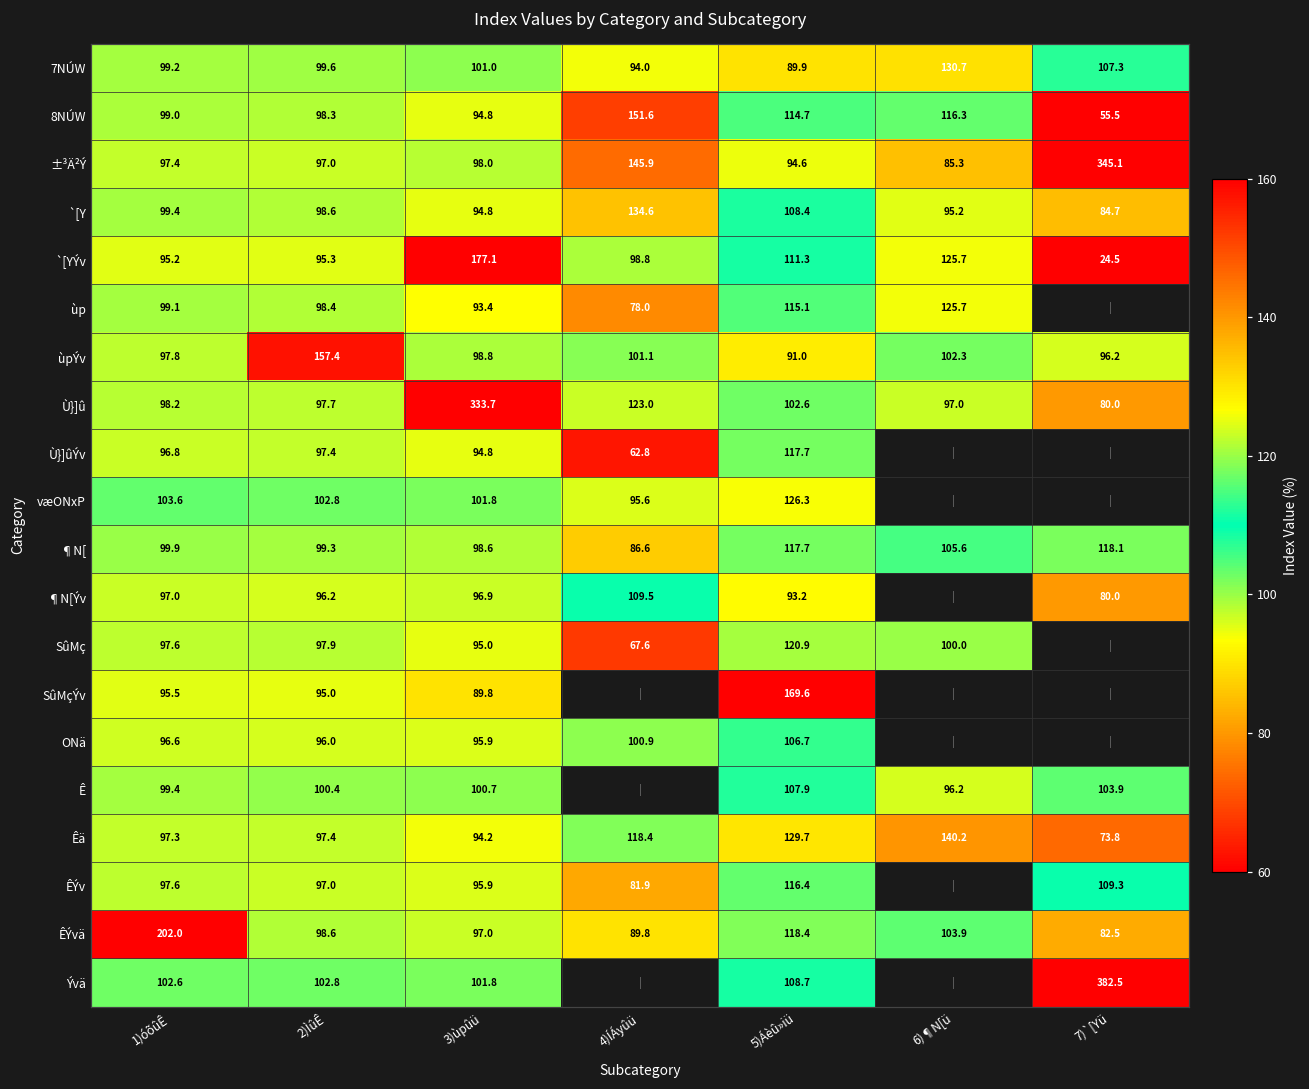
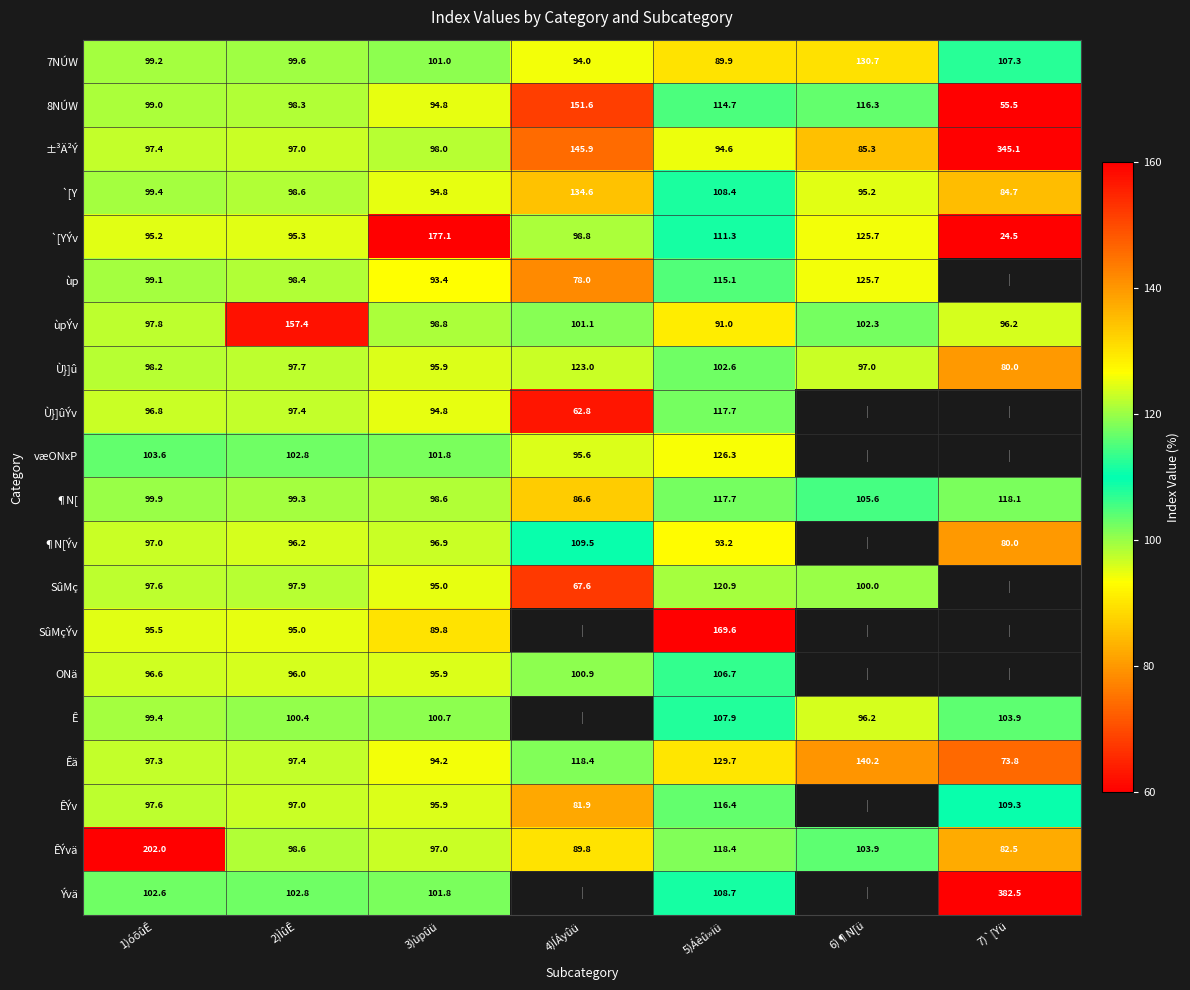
  {
    "7NÚW": {
      "1)óõûÊ": 99.2,
      "2)ÌûÊ": 99.6,
      "3)ùpûü": 101.0,
      "4)ÍÁyûü": 94.0,
      "5)Áèû»iü": 89.9,
      "6)¶N[ü": 130.7,
      "7)`[Yü": 107.3
    },
    "8NÚW": {
      "1)óõûÊ": 99.0,
      "2)ÌûÊ": 98.3,
      "3)ùpûü": 94.8,
      "4)ÍÁyûü": 151.6,
      "5)Áèû»iü": 114.7,
      "6)¶N[ü": 116.3,
      "7)`[Yü": 55.5
    },
    "±³Ä²Ý": {
      "1)óõûÊ": 97.4,
      "2)ÌûÊ": 97.0,
      "3)ùpûü": 98.0,
      "4)ÍÁyûü": 145.9,
      "5)Áèû»iü": 94.6,
      "6)¶N[ü": 85.3,
      "7)`[Yü": 345.1
    },
    "`[Y": {
      "1)óõûÊ": 99.4,
      "2)ÌûÊ": 98.6,
      "3)ùpûü": 94.8,
      "4)ÍÁyûü": 134.6,
      "5)Áèû»iü": 108.4,
      "6)¶N[ü": 95.2,
      "7)`[Yü": 84.7
    },
    "`[YÝv": {
      "1)óõûÊ": 95.2,
      "2)ÌûÊ": 95.3,
      "3)ùpûü": 177.1,
      "4)ÍÁyûü": 98.8,
      "5)Áèû»iü": 111.3,
      "6)¶N[ü": 125.7,
      "7)`[Yü": 24.5
    },
    "ùp": {
      "1)óõûÊ": 99.1,
      "2)ÌûÊ": 98.4,
      "3)ùpûü": 93.4,
      "4)ÍÁyûü": 78.0,
      "5)Áèû»iü": 115.1,
      "6)¶N[ü": 125.7
    },
    "ùpÝv": {
      "1)óõûÊ": 97.8,
      "2)ÌûÊ": 157.4,
      "3)ùpûü": 98.8,
      "4)ÍÁyûü": 101.1,
      "5)Áèû»iü": 91.0,
      "6)¶N[ü": 102.3,
      "7)`[Yü": 96.2
    },
    "Ù}]û": {
      "1)óõûÊ": 98.2,
      "2)ÌûÊ": 97.7,
-     "3)ùpûü": 333.7,
+     "3)ùpûü": 95.9,
      "4)ÍÁyûü": 123.0,
      "5)Áèû»iü": 102.6,
      "6)¶N[ü": 97.0,
      "7)`[Yü": 80.0
    },
    "Ù}]ûÝv": {
      "1)óõûÊ": 96.8,
      "2)ÌûÊ": 97.4,
      "3)ùpûü": 94.8,
      "4)ÍÁyûü": 62.8,
      "5)Áèû»iü": 117.7
    },
    "væONxP": {
      "1)óõûÊ": 103.6,
      "2)ÌûÊ": 102.8,
      "3)ùpûü": 101.8,
      "4)ÍÁyûü": 95.6,
      "5)Áèû»iü": 126.3
    },
    "¶N[": {
      "1)óõûÊ": 99.9,
      "2)ÌûÊ": 99.3,
      "3)ùpûü": 98.6,
      "4)ÍÁyûü": 86.6,
      "5)Áèû»iü": 117.7,
      "6)¶N[ü": 105.6,
      "7)`[Yü": 118.1
    },
    "¶N[Ýv": {
      "1)óõûÊ": 97.0,
      "2)ÌûÊ": 96.2,
      "3)ùpûü": 96.9,
      "4)ÍÁyûü": 109.5,
      "5)Áèû»iü": 93.2,
      "7)`[Yü": 80.0
    },
    "SûMç": {
      "1)óõûÊ": 97.6,
      "2)ÌûÊ": 97.9,
      "3)ùpûü": 95.0,
      "4)ÍÁyûü": 67.6,
      "5)Áèû»iü": 120.9,
      "6)¶N[ü": 100.0
    },
    "SûMçÝv": {
      "1)óõûÊ": 95.5,
      "2)ÌûÊ": 95.0,
      "3)ùpûü": 89.8,
      "5)Áèû»iü": 169.6
    },
    "ONä": {
      "1)óõûÊ": 96.6,
      "2)ÌûÊ": 96.0,
      "3)ùpûü": 95.9,
      "4)ÍÁyûü": 100.9,
      "5)Áèû»iü": 106.7
    },
    "Ê": {
      "1)óõûÊ": 99.4,
      "2)ÌûÊ": 100.4,
      "3)ùpûü": 100.7,
      "5)Áèû»iü": 107.9,
      "6)¶N[ü": 96.2,
      "7)`[Yü": 103.9
    },
    "Êä": {
      "1)óõûÊ": 97.3,
      "2)ÌûÊ": 97.4,
      "3)ùpûü": 94.2,
      "4)ÍÁyûü": 118.4,
      "5)Áèû»iü": 129.7,
      "6)¶N[ü": 140.2,
      "7)`[Yü": 73.8
    },
    "ÊÝv": {
      "1)óõûÊ": 97.6,
      "2)ÌûÊ": 97.0,
      "3)ùpûü": 95.9,
      "4)ÍÁyûü": 81.9,
      "5)Áèû»iü": 116.4,
      "7)`[Yü": 109.3
    },
    "ÊÝvä": {
      "1)óõûÊ": 202.0,
      "2)ÌûÊ": 98.6,
      "3)ùpûü": 97.0,
      "4)ÍÁyûü": 89.8,
      "5)Áèû»iü": 118.4,
      "6)¶N[ü": 103.9,
      "7)`[Yü": 82.5
    },
    "Ývä": {
      "1)óõûÊ": 102.6,
      "2)ÌûÊ": 102.8,
      "3)ùpûü": 101.8,
      "5)Áèû»iü": 108.7,
      "7)`[Yü": 382.5
    }
  }
